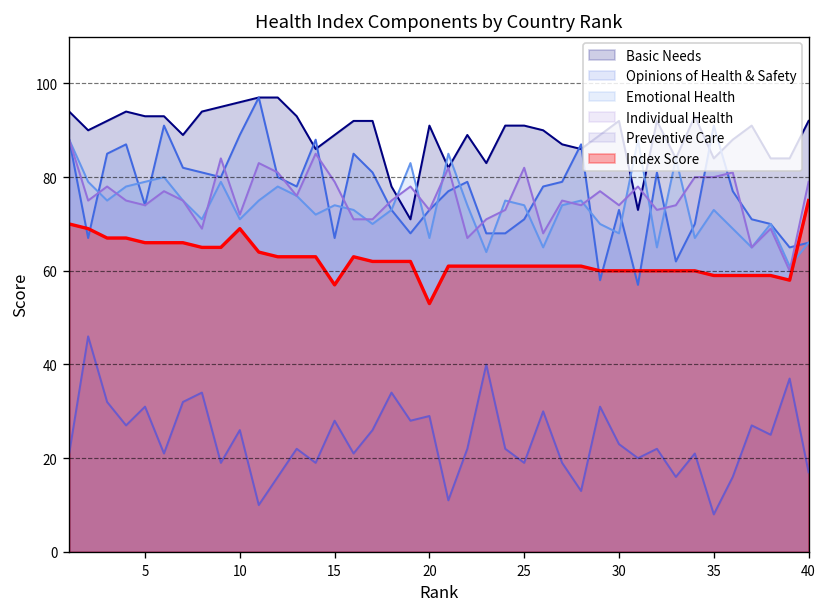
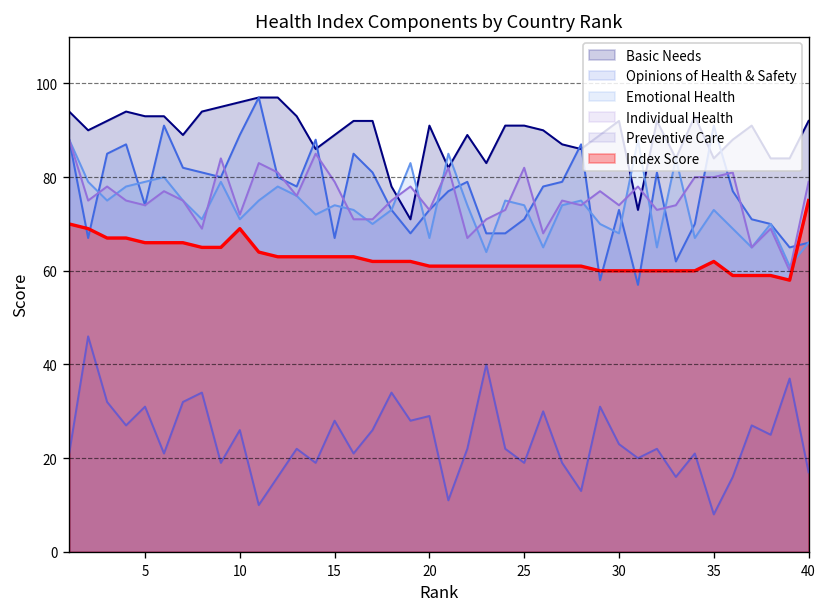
  {
    "Index Score": {
      "5": 66,
      "10": 69,
-     "15": 57,
-     "20": 53,
+     "15": 63,
+     "20": 61,
      "25": 61,
      "30": 60,
-     "35": 59,
+     "35": 62,
      "40": 75
    }
  }
